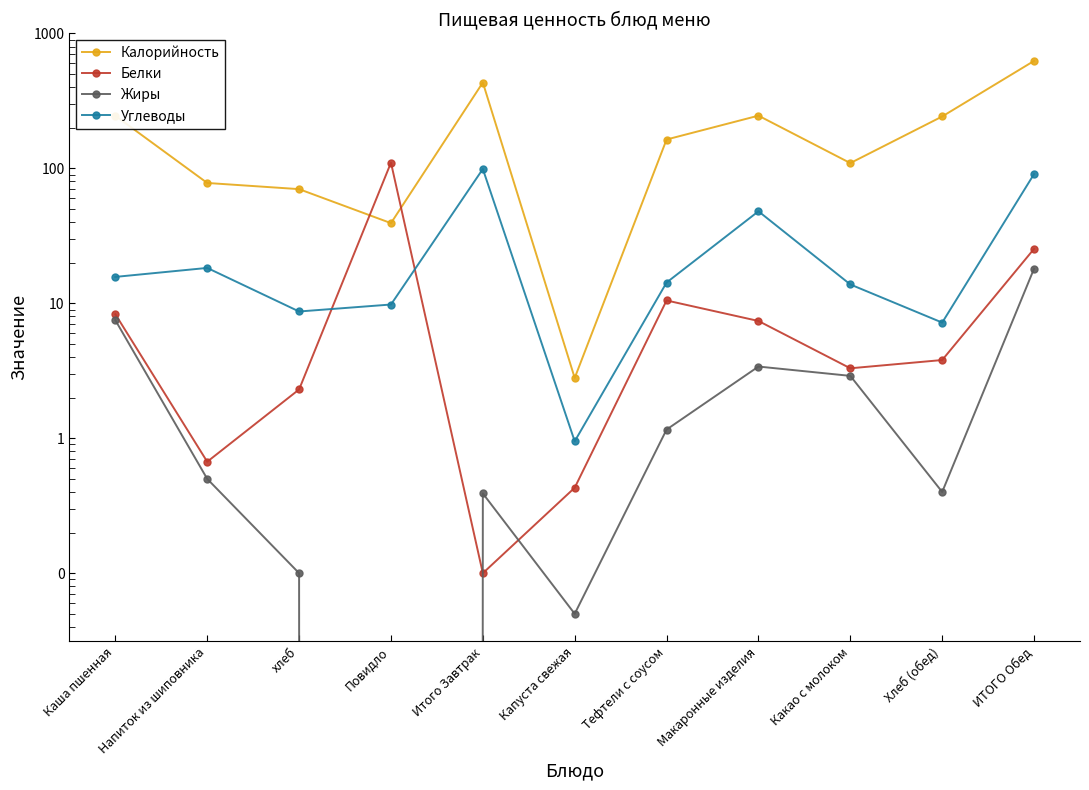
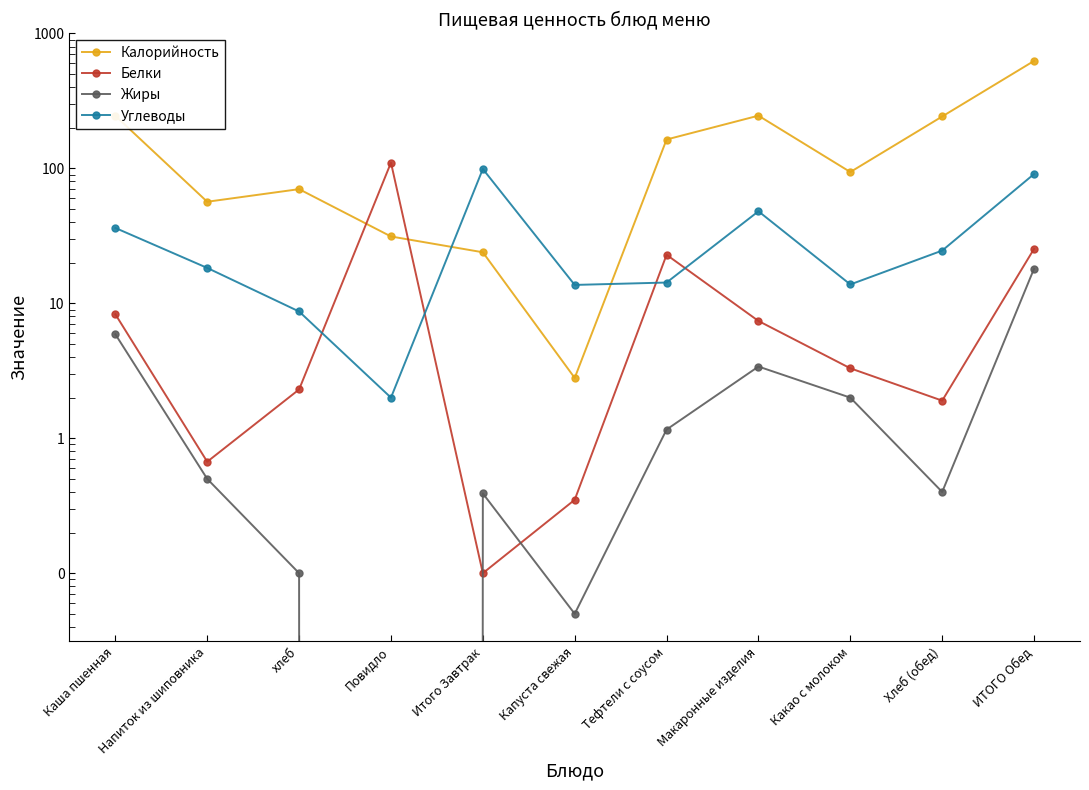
  {
    "Калорийность": {
-     "Напиток из шиповника": 80,
+     "Напиток из шиповника": 57,
      "хлеб": 70,
-     "Повидло": 39,
-     "Итого Завтрак": 430,
+     "Повидло": 31,
+     "Итого Завтрак": 24,
      "Капуста свежая": 2.8,
      "Тефтели c соусом": 160,
      "Макаронные изделия": 250,
-     "Какао с молоком": 110,
+     "Какао с молоком": 90,
      "Хлеб (обед)": 240,
      "ИТОГО Обед": 600
    },
    "Белки": {
      "Каша пшенная": 8,
      "Напиток из шиповника": 0.7,
      "хлеб": 2.3,
      "Повидло": 110,
      "Итого Завтрак": 0.10,
-     "Капуста свежая": 0.43,
-     "Тефтели c соусом": 11,
+     "Капуста свежая": 0.35,
+     "Тефтели c соусом": 23,
      "Макаронные изделия": 7,
      "Какао с молоком": 3.3,
-     "Хлеб (обед)": 3.8,
+     "Хлеб (обед)": 1.9,
      "ИТОГО Обед": 25
    },
    "Жиры": {
-     "Каша пшенная": 8,
+     "Каша пшенная": 6,
      "Напиток из шиповника": 0.5,
      "хлеб": 0.1,
      "Итого Завтрак": 0.4,
      "Капуста свежая": 0.050,
      "Тефтели c соусом": 1.2,
      "Макаронные изделия": 3.4,
-     "Какао с молоком": 2.9,
+     "Какао с молоком": 2.0,
      "Хлеб (обед)": 0.4,
      "ИТОГО Обед": 18
    },
    "Углеводы": {
-     "Каша пшенная": 16,
+     "Каша пшенная": 36,
      "Напиток из шиповника": 18,
      "хлеб": 9,
-     "Повидло": 10,
+     "Повидло": 2.0,
      "Итого Завтрак": 100,
-     "Капуста свежая": 1.0,
+     "Капуста свежая": 14,
      "Тефтели c соусом": 14,
      "Макаронные изделия": 48,
      "Какао с молоком": 14,
-     "Хлеб (обед)": 7,
+     "Хлеб (обед)": 25,
      "ИТОГО Обед": 90
    }
  }
